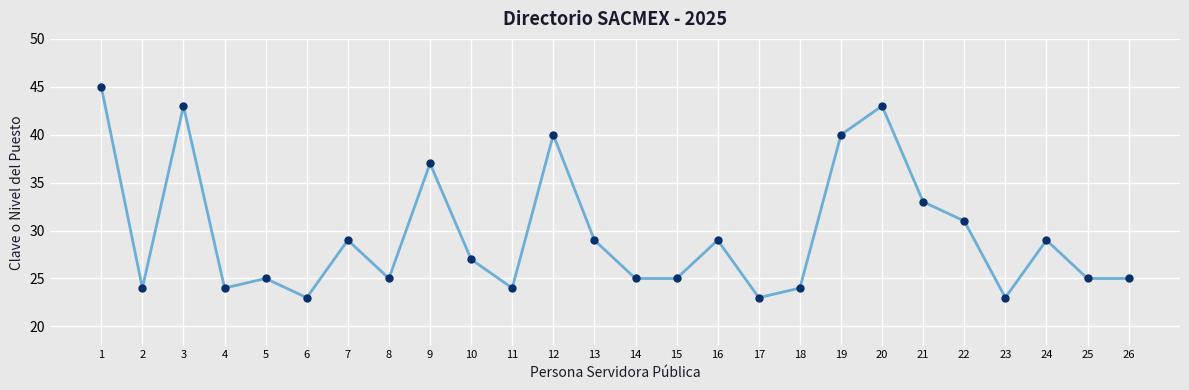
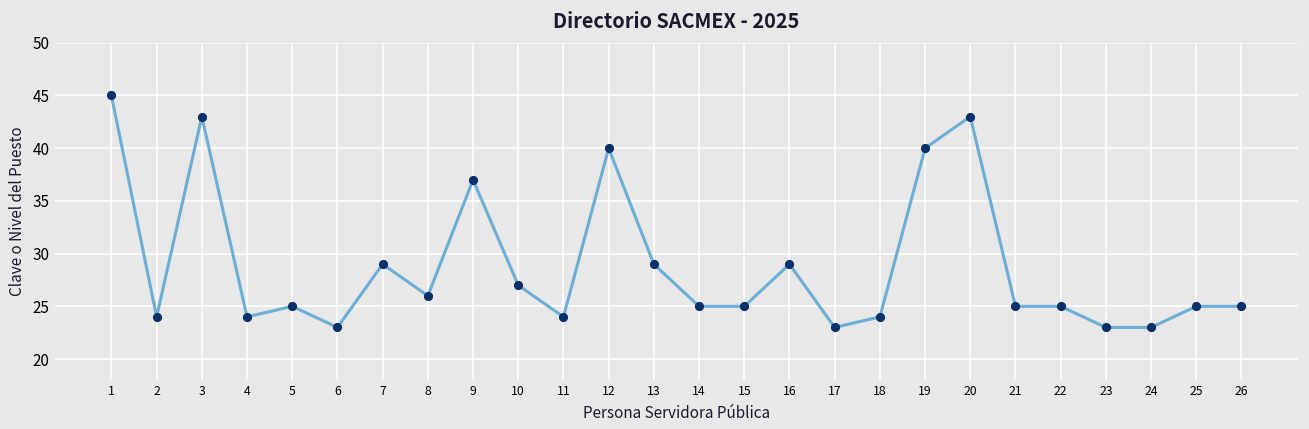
  {
    "1": 45,
    "2": 24,
    "3": 43,
    "4": 24,
    "5": 25,
    "6": 23,
    "7": 29,
-   "8": 25,
+   "8": 26,
    "9": 37,
    "10": 27,
    "11": 24,
    "12": 40,
    "13": 29,
    "14": 25,
    "15": 25,
    "16": 29,
    "17": 23,
    "18": 24,
    "19": 40,
    "20": 43,
-   "21": 33,
-   "22": 31,
+   "21": 25,
+   "22": 25,
    "23": 23,
-   "24": 29,
+   "24": 23,
    "25": 25,
    "26": 25
  }
